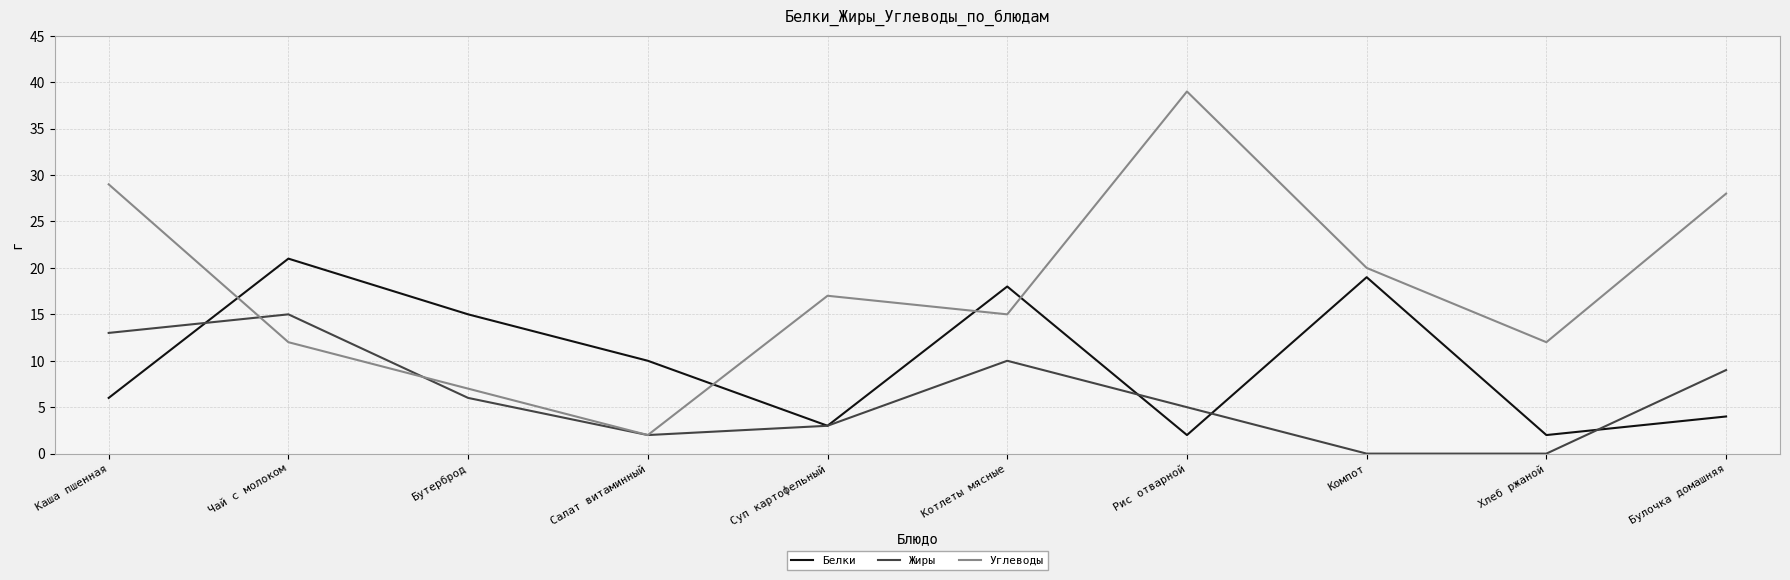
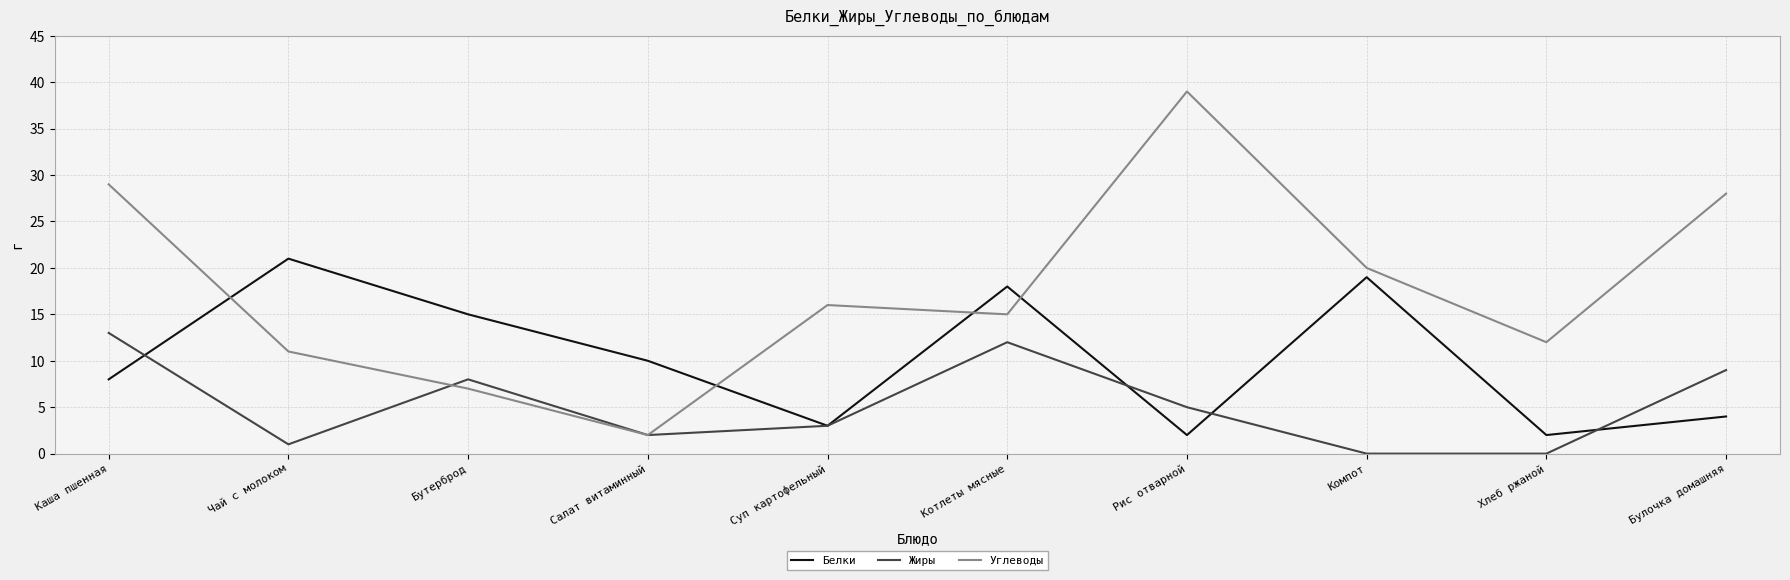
  {
    "Белки": {
-     "Каша пшенная": 6,
+     "Каша пшенная": 8,
      "Чай с молоком": 21,
      "Бутерброд": 15,
      "Салат витаминный": 10,
      "Котлеты мясные": 18,
      "Рис отварной": 2,
      "Компот": 19,
      "Хлеб ржаной": 2,
      "Булочка домашняя": 4
    },
    "Жиры": {
      "Каша пшенная": 13,
-     "Чай с молоком": 15,
-     "Бутерброд": 6,
-     "Котлеты мясные": 10,
+     "Чай с молоком": 1,
+     "Бутерброд": 8,
+     "Котлеты мясные": 12,
      "Рис отварной": 5,
      "Компот": 0,
      "Хлеб ржаной": 0,
      "Булочка домашняя": 9
    },
    "Углеводы": {
      "Каша пшенная": 29,
-     "Чай с молоком": 12,
+     "Чай с молоком": 11,
      "Бутерброд": 7,
-     "Суп картофельный": 17,
+     "Суп картофельный": 16,
      "Котлеты мясные": 15,
      "Рис отварной": 39,
      "Компот": 20,
      "Хлеб ржаной": 12,
      "Булочка домашняя": 28
    }
  }
